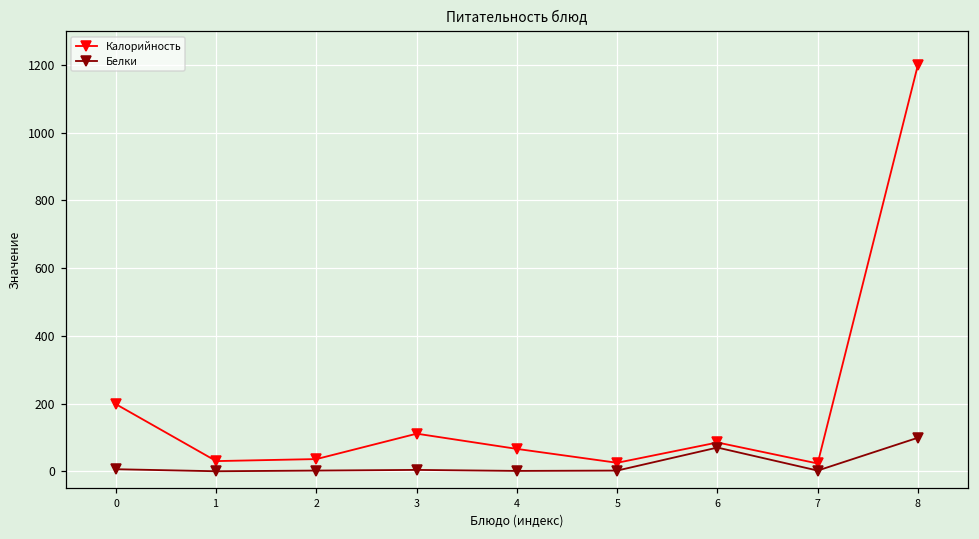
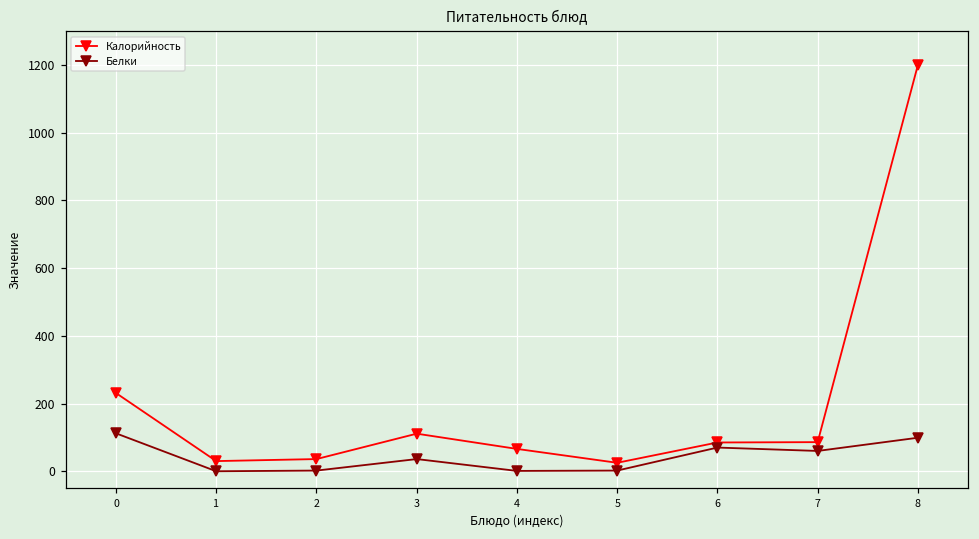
  {
    "Калорийность": {
-     "0": 200,
+     "0": 230,
      "1": 30,
      "2": 40,
      "3": 110,
      "4": 70,
      "5": 30,
      "6": 90,
-     "7": 20,
+     "7": 90,
      "8": 1200
    },
    "Белки": {
-     "0": 10,
+     "0": 110,
      "1": 0,
      "2": 0,
-     "3": 0,
+     "3": 40,
      "4": 0,
      "5": 0,
      "6": 70,
-     "7": 0,
+     "7": 60,
      "8": 100
    }
  }
